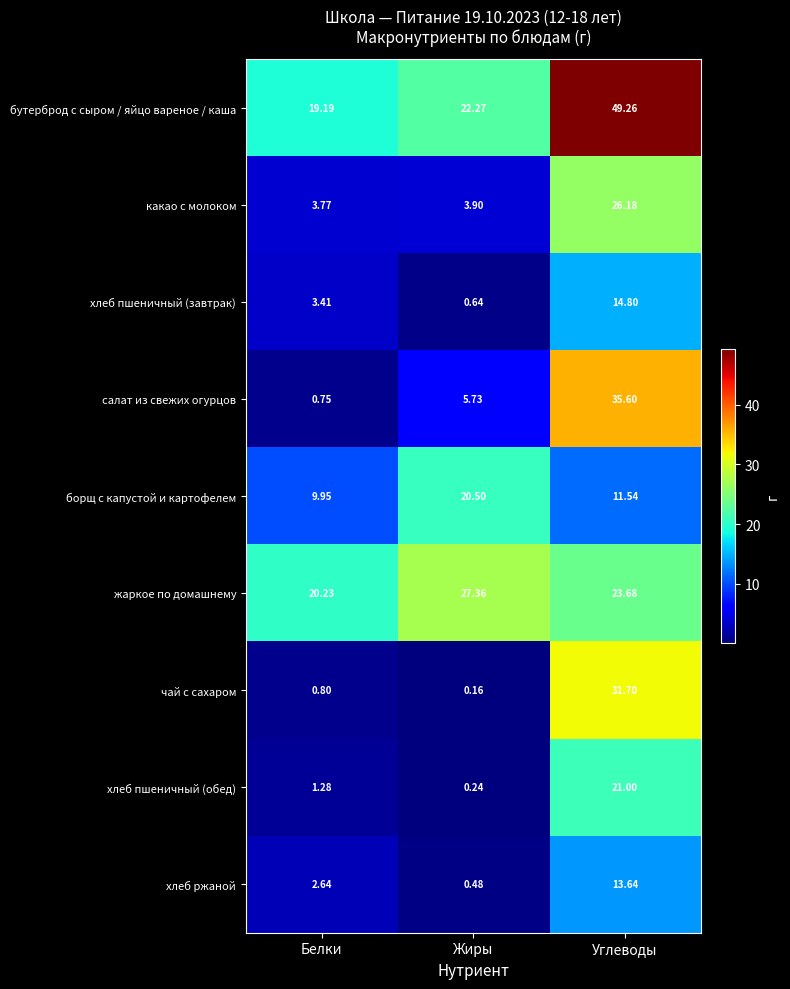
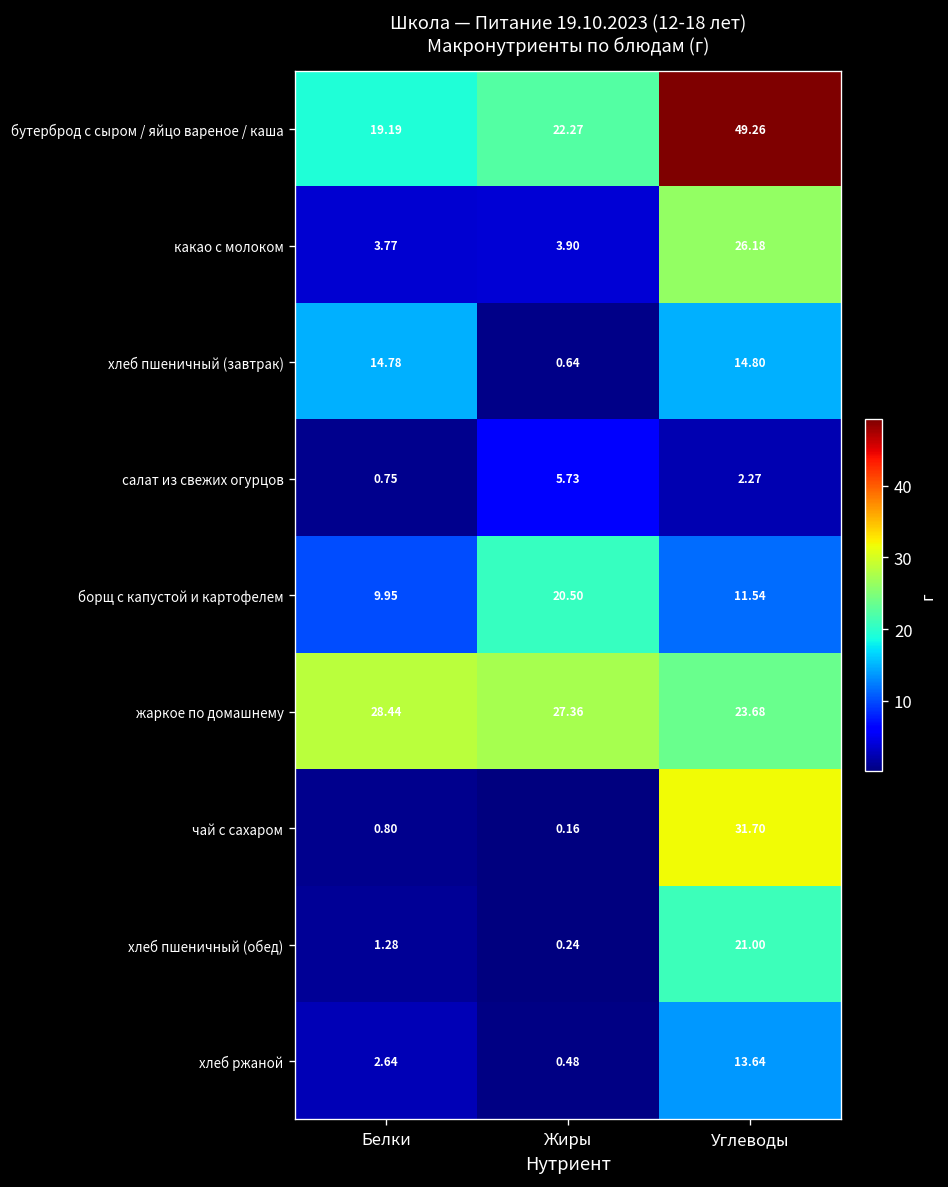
  {
    "бутерброд с сыром / яйцо вареное / каша": {
      "Белки": 19.19,
      "Жиры": 22.27,
      "Углеводы": 49.26
    },
    "какао с молоком": {
      "Белки": 3.77,
      "Жиры": 3.90,
      "Углеводы": 26.18
    },
    "хлеб пшеничный (завтрак)": {
-     "Белки": 3.41,
+     "Белки": 14.78,
      "Жиры": 0.64,
      "Углеводы": 14.80
    },
    "салат из свежих огурцов": {
      "Белки": 0.75,
      "Жиры": 5.73,
-     "Углеводы": 35.60
+     "Углеводы": 2.27
    },
    "борщ с капустой и картофелем": {
      "Белки": 9.95,
      "Жиры": 20.50,
      "Углеводы": 11.54
    },
    "жаркое по домашнему": {
-     "Белки": 20.23,
+     "Белки": 28.44,
      "Жиры": 27.36,
      "Углеводы": 23.68
    },
    "чай с сахаром": {
      "Белки": 0.80,
      "Жиры": 0.16,
      "Углеводы": 31.70
    },
    "хлеб пшеничный (обед)": {
      "Белки": 1.28,
      "Жиры": 0.24,
      "Углеводы": 21.00
    },
    "хлеб ржаной": {
      "Белки": 2.64,
      "Жиры": 0.48,
      "Углеводы": 13.64
    }
  }
